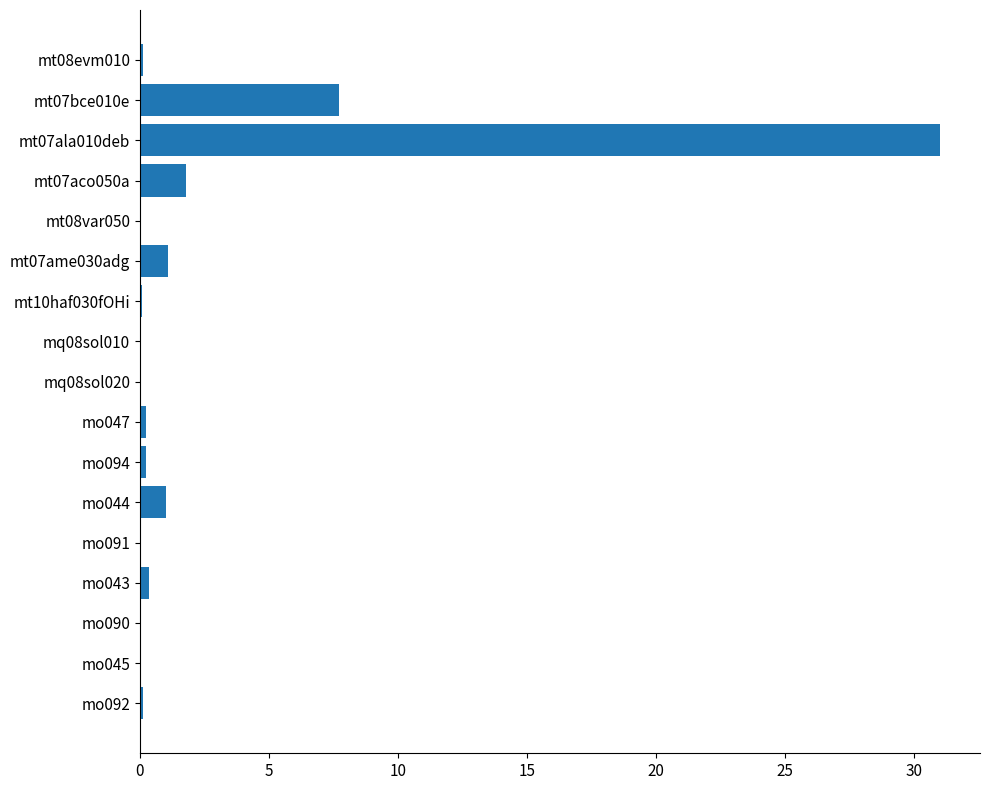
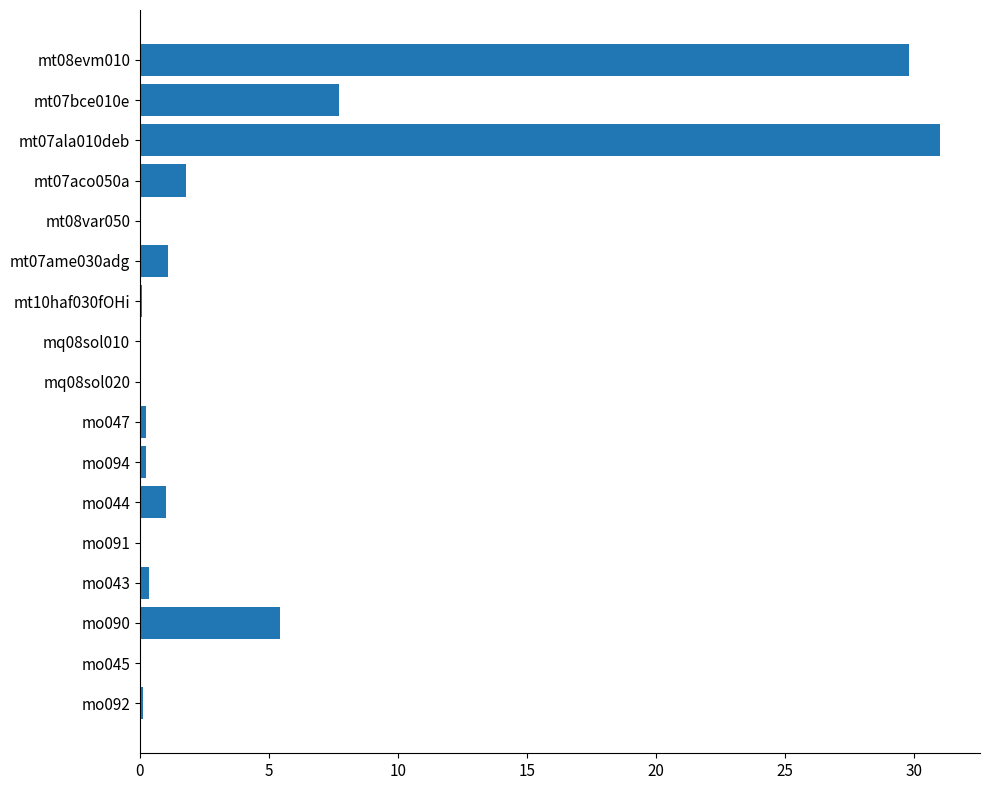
  {
-   "mt08evm010": 0.1,
+   "mt08evm010": 29.8,
    "mt07bce010e": 7.7,
    "mt07ala010deb": 31.0,
    "mt07aco050a": 1.8,
    "mt07ame030adg": 1.1,
    "mo047": 0.2,
    "mo094": 0.2,
    "mo044": 1.0,
    "mo043": 0.4,
-   "mo090": 0.0,
+   "mo090": 5.4,
    "mo092": 0.1
  }
